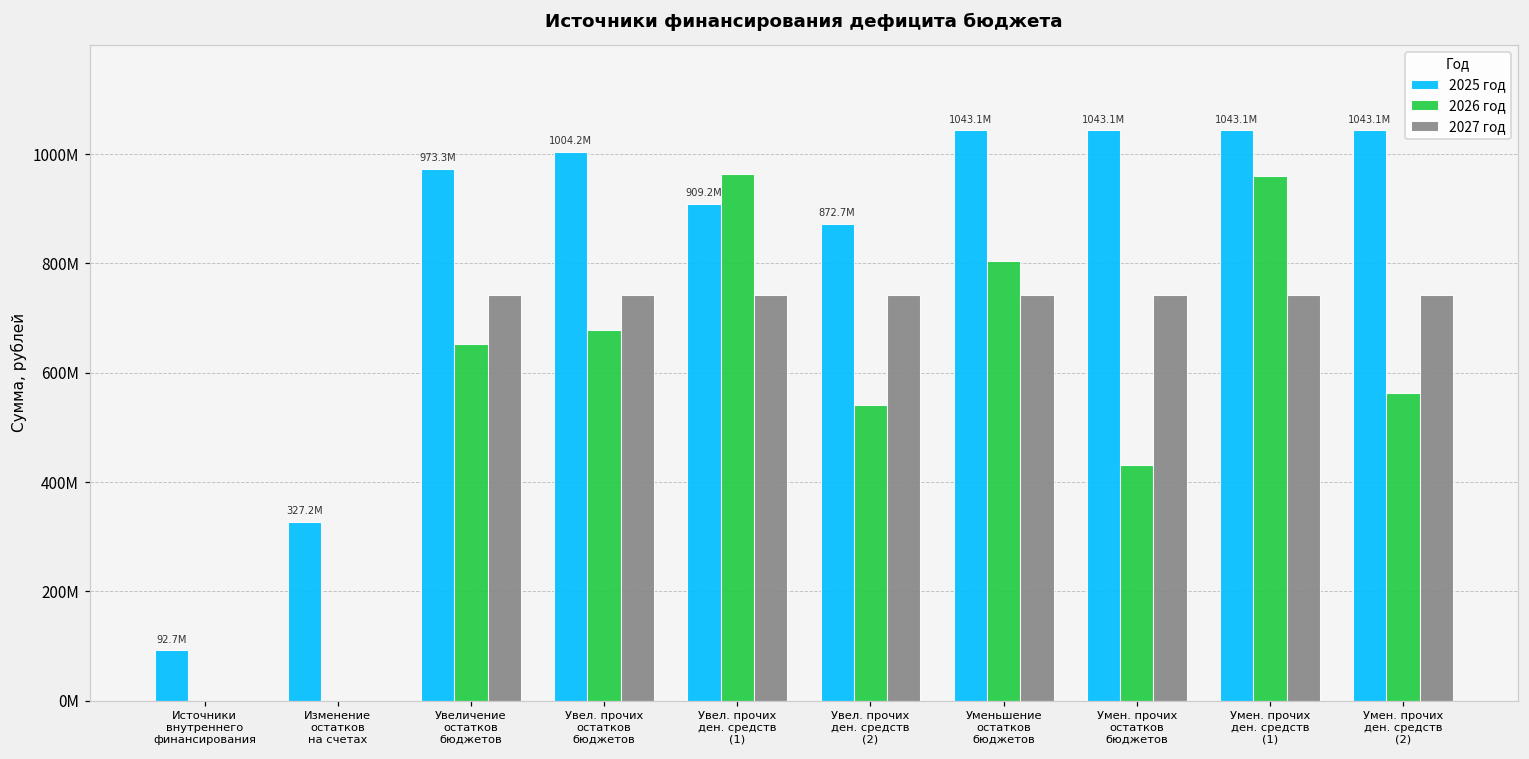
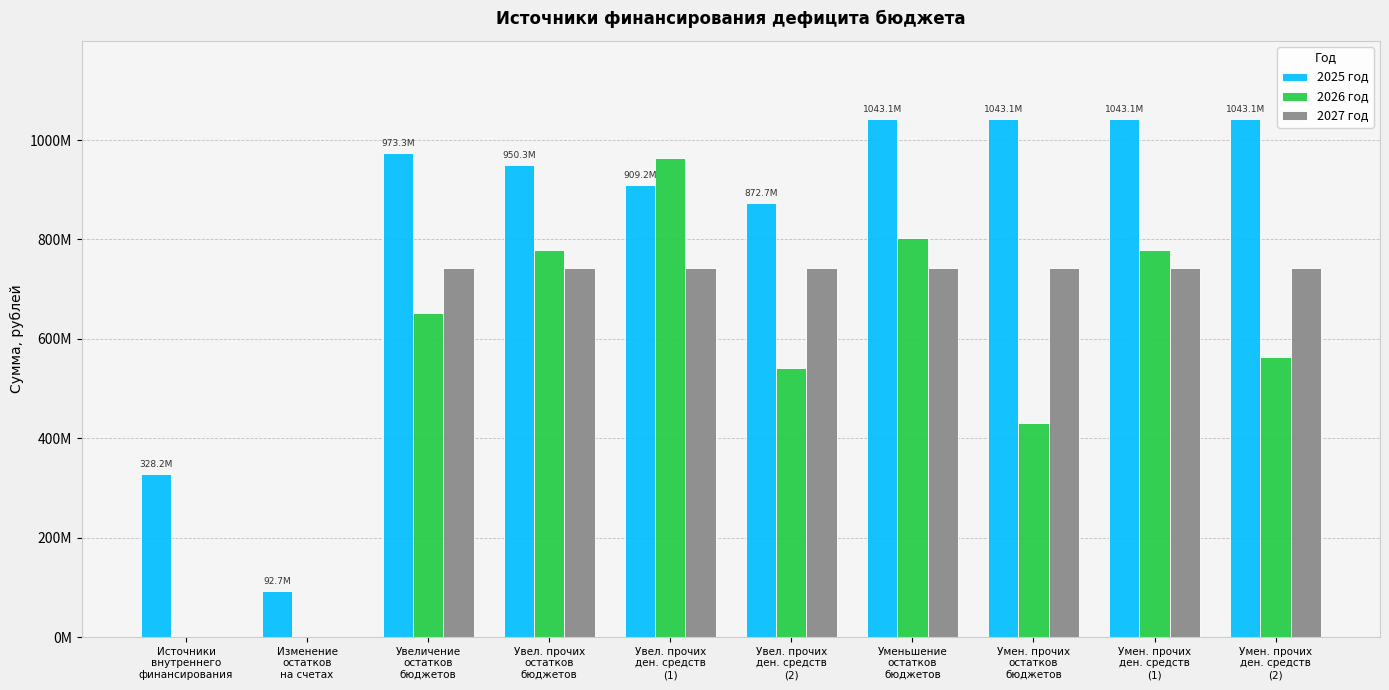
  {
    "2025 год": {
-     "Источники внутреннего финансирования": "92.7M",
-     "Изменение остатков на счетах": "327.2M",
+     "Источники внутреннего финансирования": "328.2M",
+     "Изменение остатков на счетах": "92.7M",
      "Увеличение остатков бюджетов": "973.3M",
-     "Увел. прочих остатков бюджетов": "1004.2M",
+     "Увел. прочих остатков бюджетов": "950.3M",
      "Увел. прочих ден. средств (1)": "909.2M",
      "Увел. прочих ден. средств (2)": "872.7M",
      "Уменьшение остатков бюджетов": "1043.1M",
      "Умен. прочих остатков бюджетов": "1043.1M",
      "Умен. прочих ден. средств (1)": "1043.1M",
      "Умен. прочих ден. средств (2)": "1043.1M"
    },
    "2026 год": {
      "Источники внутреннего финансирования": "0",
      "Изменение остатков на счетах": "0",
      "Увеличение остатков бюджетов": "650000000",
-     "Увел. прочих остатков бюджетов": "680000000",
+     "Увел. прочих остатков бюджетов": "780000000",
      "Увел. прочих ден. средств (1)": "960000000",
      "Увел. прочих ден. средств (2)": "540000000",
      "Уменьшение остатков бюджетов": "800000000",
      "Умен. прочих остатков бюджетов": "430000000",
-     "Умен. прочих ден. средств (1)": "960000000",
+     "Умен. прочих ден. средств (1)": "780000000",
      "Умен. прочих ден. средств (2)": "560000000"
    },
    "2027 год": {
      "Источники внутреннего финансирования": "0",
      "Изменение остатков на счетах": "0",
      "Увеличение остатков бюджетов": "740000000",
      "Увел. прочих остатков бюджетов": "740000000",
      "Увел. прочих ден. средств (1)": "740000000",
      "Увел. прочих ден. средств (2)": "740000000",
      "Уменьшение остатков бюджетов": "740000000",
      "Умен. прочих остатков бюджетов": "740000000",
      "Умен. прочих ден. средств (1)": "740000000",
      "Умен. прочих ден. средств (2)": "740000000"
    }
  }
